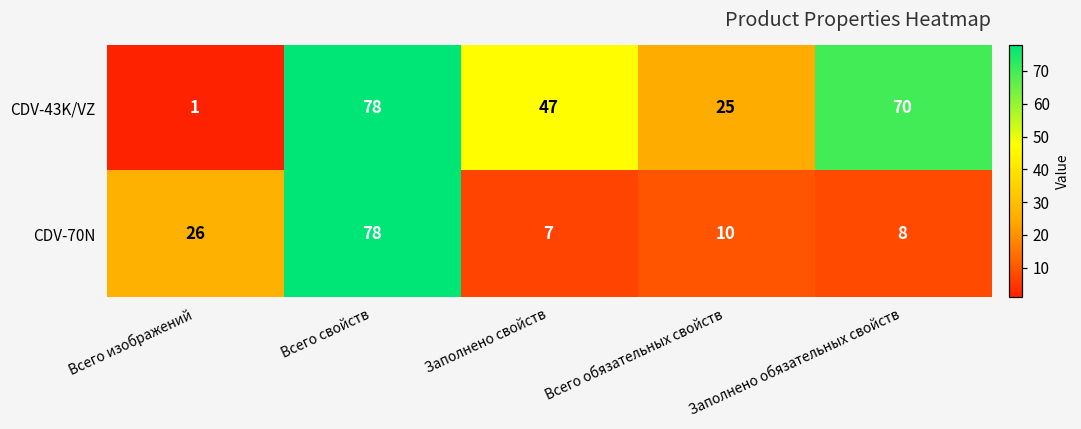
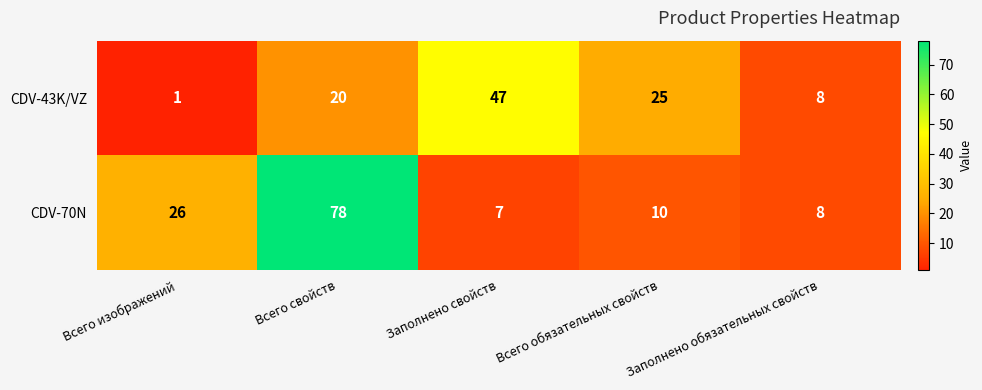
  {
    "CDV-43K/VZ": {
      "Всего изображений": 1,
-     "Всего свойств": 78,
+     "Всего свойств": 20,
      "Заполнено свойств": 47,
      "Всего обязательных свойств": 25,
-     "Заполнено обязательных свойств": 70
+     "Заполнено обязательных свойств": 8
    },
    "CDV-70N": {
      "Всего изображений": 26,
      "Всего свойств": 78,
      "Заполнено свойств": 7,
      "Всего обязательных свойств": 10,
      "Заполнено обязательных свойств": 8
    }
  }
